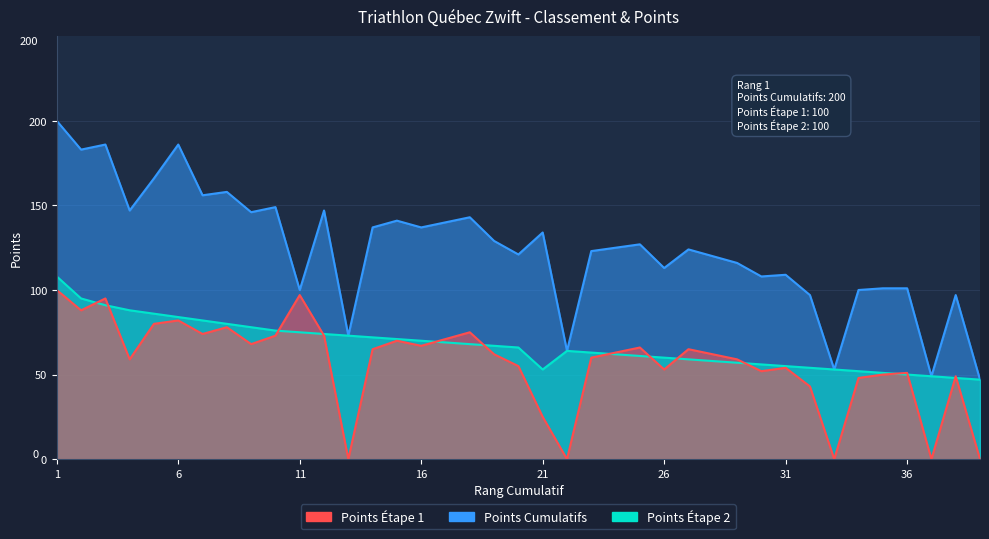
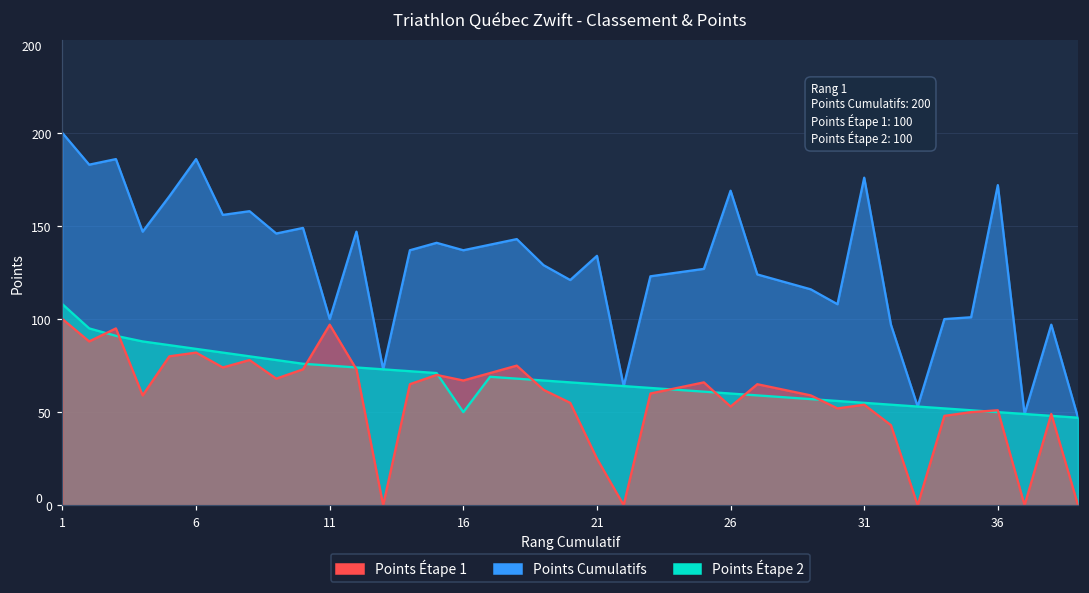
  {
    "Points Cumulatifs": {
      "1": 200,
      "6": 186,
      "11": 100,
      "16": 137,
      "21": 134,
-     "26": 113,
-     "31": 109,
-     "36": 101
+     "26": 169,
+     "31": 176,
+     "36": 172
    },
    "Points Étape 2": {
      "1": 108,
      "6": 84,
      "11": 75,
-     "16": 70,
-     "21": 53,
+     "16": 50,
+     "21": 65,
      "26": 60
    },
    "Points Étape 1": {
      "1": 100,
      "6": 82,
      "11": 97,
      "16": 67,
      "21": 25,
      "26": 53
    }
  }
